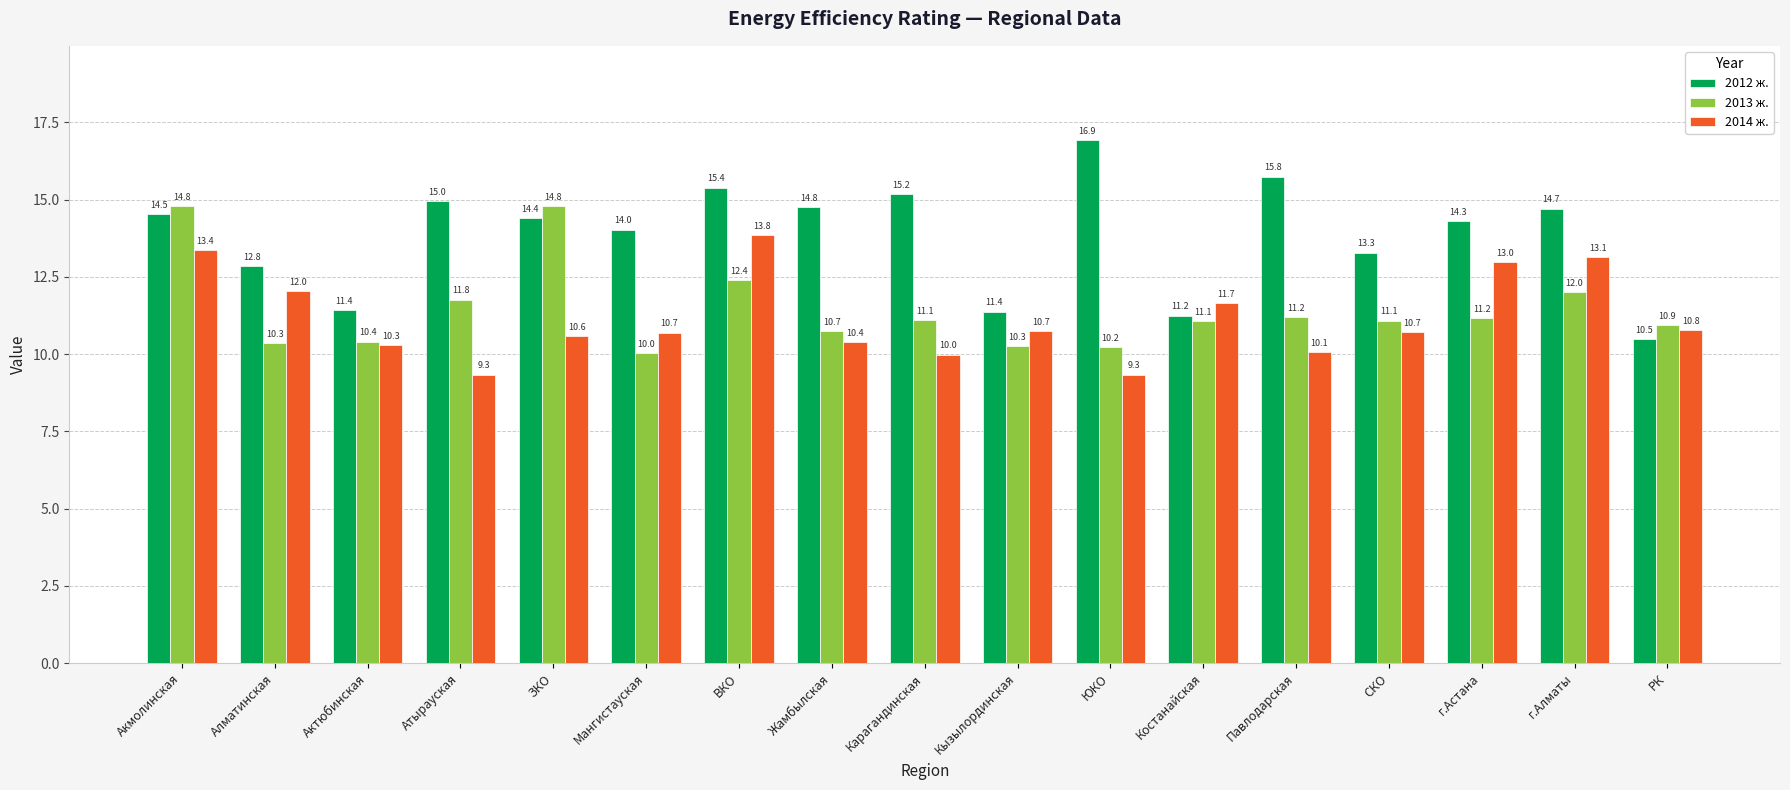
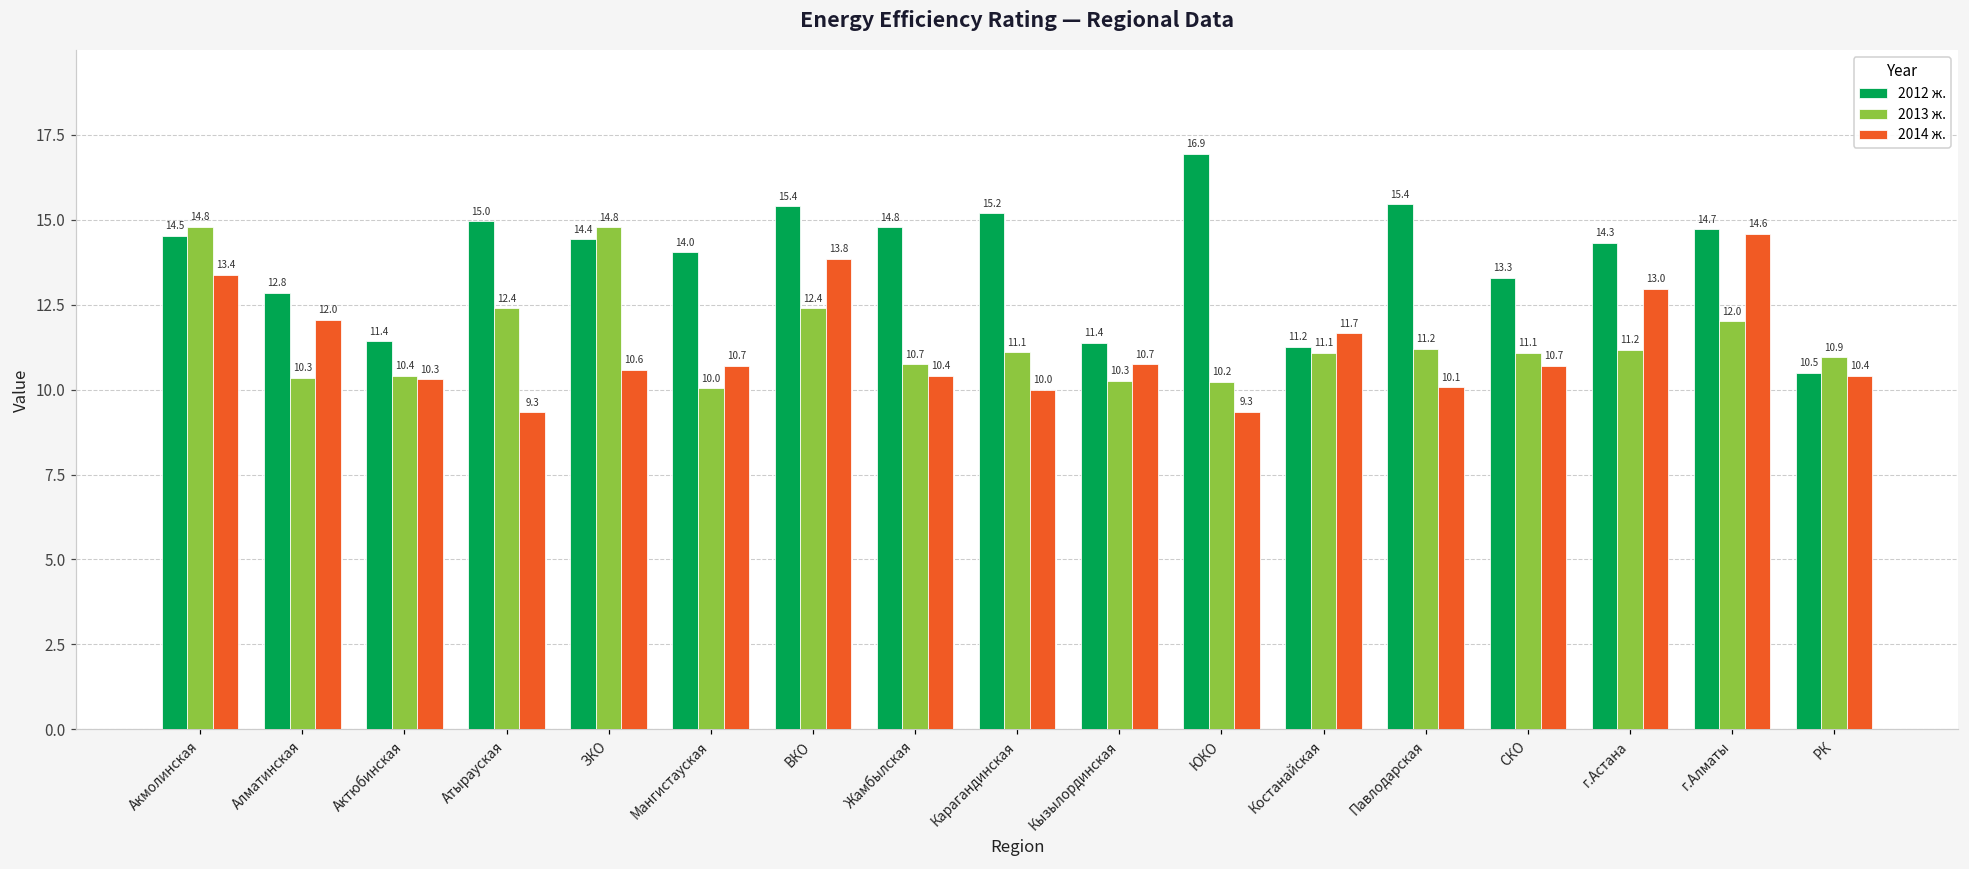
  {
    "2012 ж.": {
      "Акмолинская": 14.5,
      "Алматинская": 12.8,
      "Актюбинская": 11.4,
      "Атырауская": 15.0,
      "ЗКО": 14.4,
      "Мангистауская": 14.0,
      "ВКО": 15.4,
      "Жамбылская": 14.8,
      "Карагандинская": 15.2,
      "Кызылординская": 11.4,
      "ЮКО": 16.9,
      "Костанайская": 11.2,
-     "Павлодарская": 15.8,
+     "Павлодарская": 15.4,
      "СКО": 13.3,
      "г.Астана": 14.3,
      "г.Алматы": 14.7,
      "РК": 10.5
    },
    "2013 ж.": {
      "Акмолинская": 14.8,
      "Алматинская": 10.3,
      "Актюбинская": 10.4,
-     "Атырауская": 11.8,
+     "Атырауская": 12.4,
      "ЗКО": 14.8,
      "Мангистауская": 10.0,
      "ВКО": 12.4,
      "Жамбылская": 10.7,
      "Карагандинская": 11.1,
      "Кызылординская": 10.3,
      "ЮКО": 10.2,
      "Костанайская": 11.1,
      "Павлодарская": 11.2,
      "СКО": 11.1,
      "г.Астана": 11.2,
      "г.Алматы": 12.0,
      "РК": 10.9
    },
    "2014 ж.": {
      "Акмолинская": 13.4,
      "Алматинская": 12.0,
      "Актюбинская": 10.3,
      "Атырауская": 9.3,
      "ЗКО": 10.6,
      "Мангистауская": 10.7,
      "ВКО": 13.8,
      "Жамбылская": 10.4,
      "Карагандинская": 10.0,
      "Кызылординская": 10.7,
      "ЮКО": 9.3,
      "Костанайская": 11.7,
      "Павлодарская": 10.1,
      "СКО": 10.7,
      "г.Астана": 13.0,
-     "г.Алматы": 13.1,
-     "РК": 10.8
+     "г.Алматы": 14.6,
+     "РК": 10.4
    }
  }
